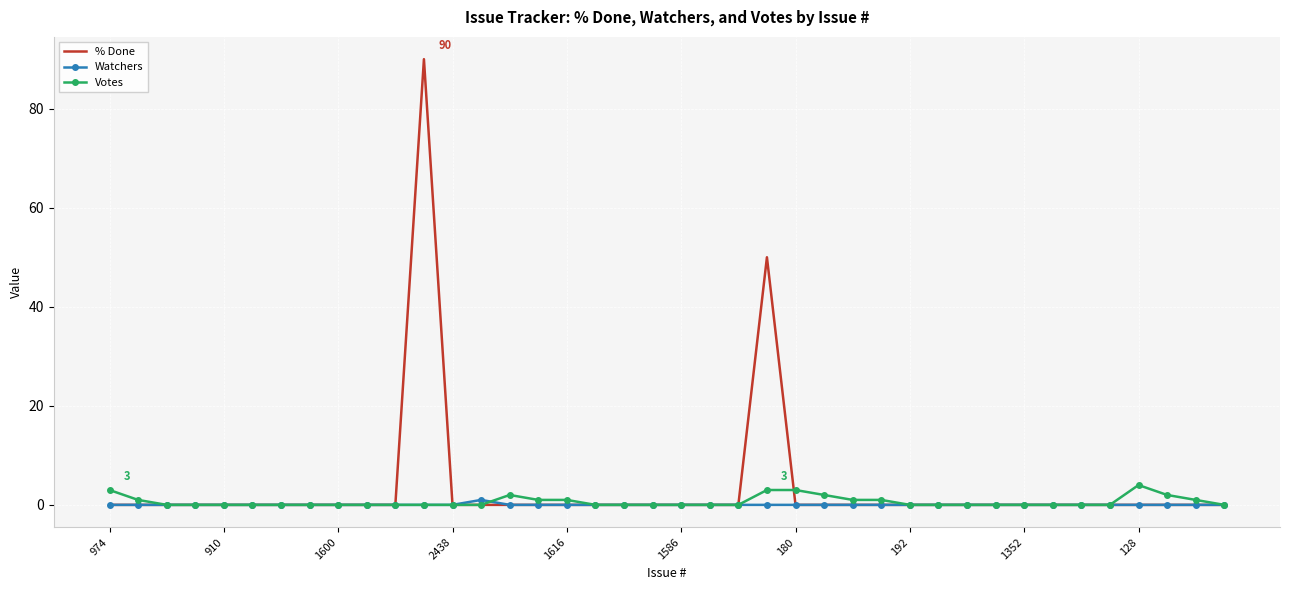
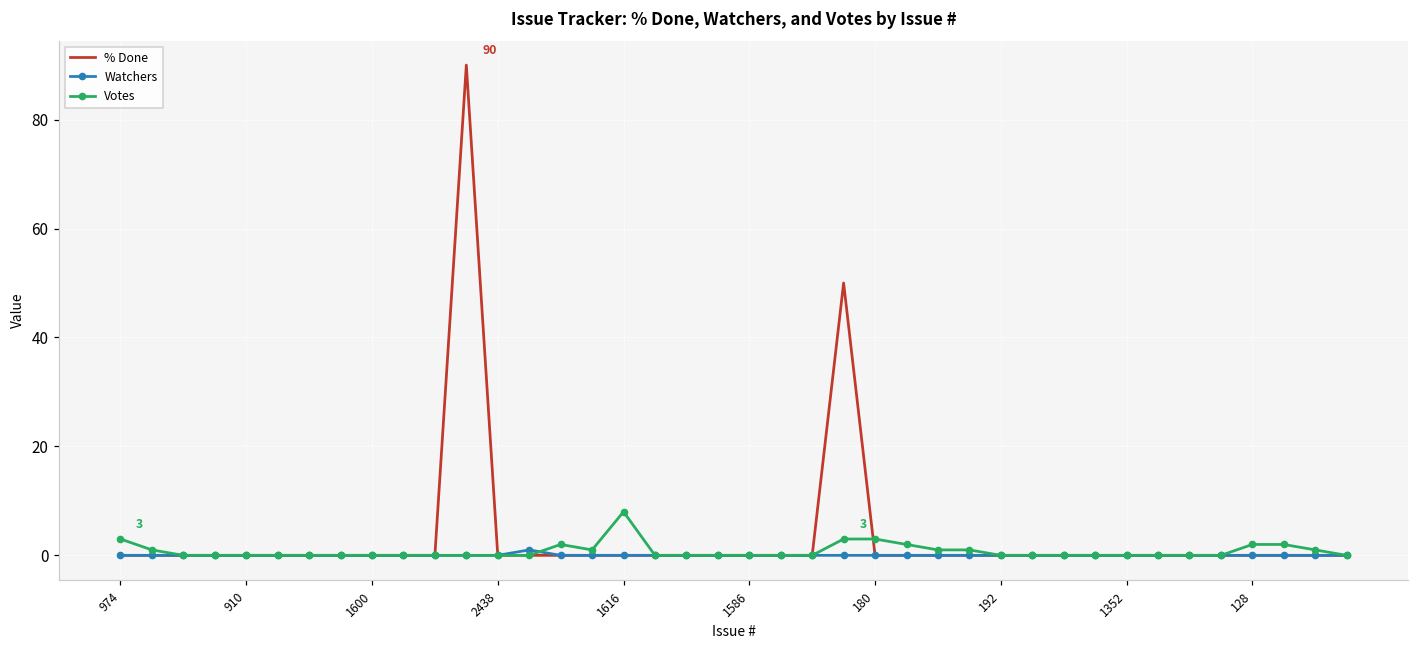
  {
    "Votes": {
-     "1616": 1,
-     "128": 4
+     "1616": 8,
+     "128": 2
    }
  }
